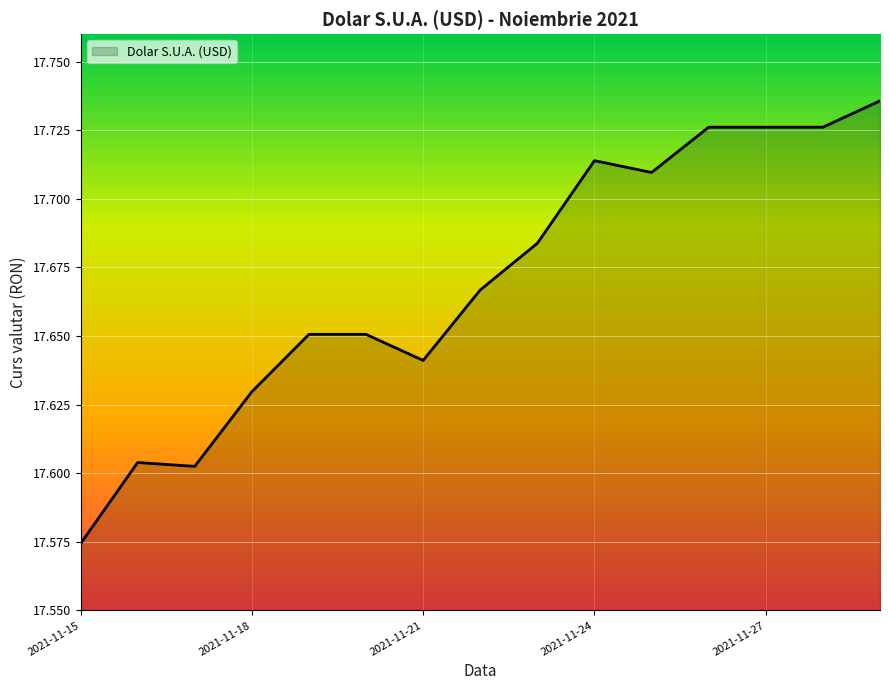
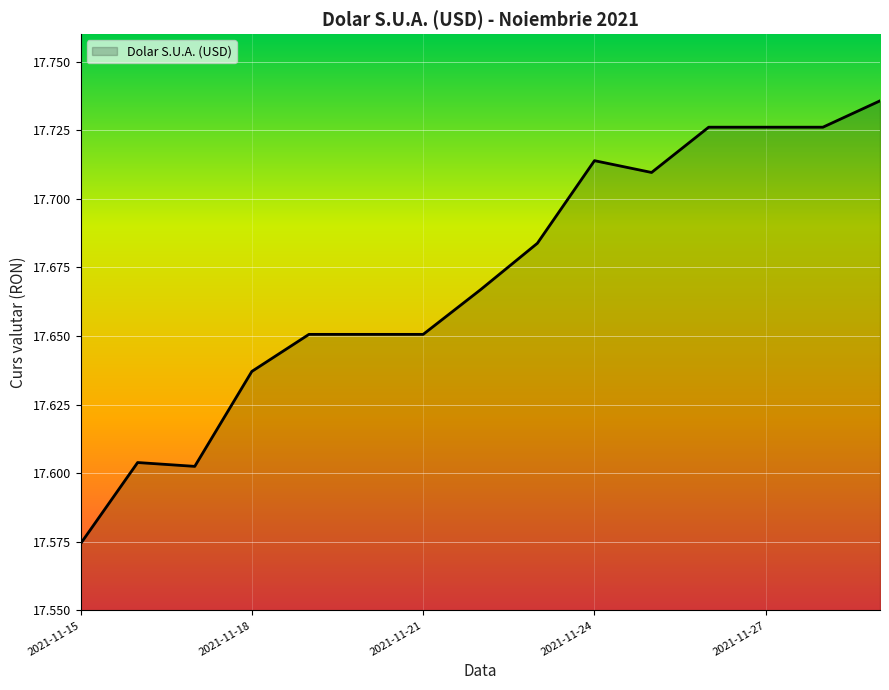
  {
    "2021-11-15": 17.574,
-   "2021-11-18": 17.630,
-   "2021-11-21": 17.641,
+   "2021-11-18": 17.637,
+   "2021-11-21": 17.651,
    "2021-11-24": 17.714,
    "2021-11-27": 17.726
  }
